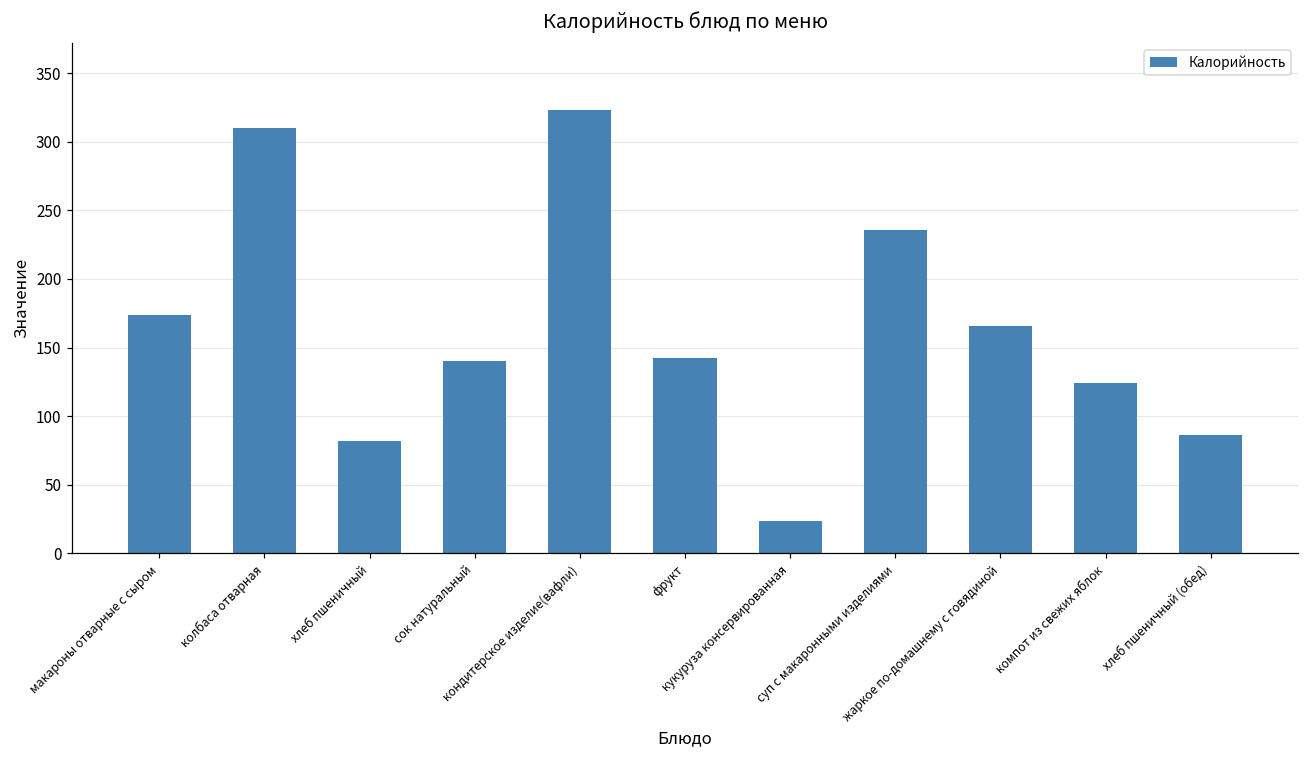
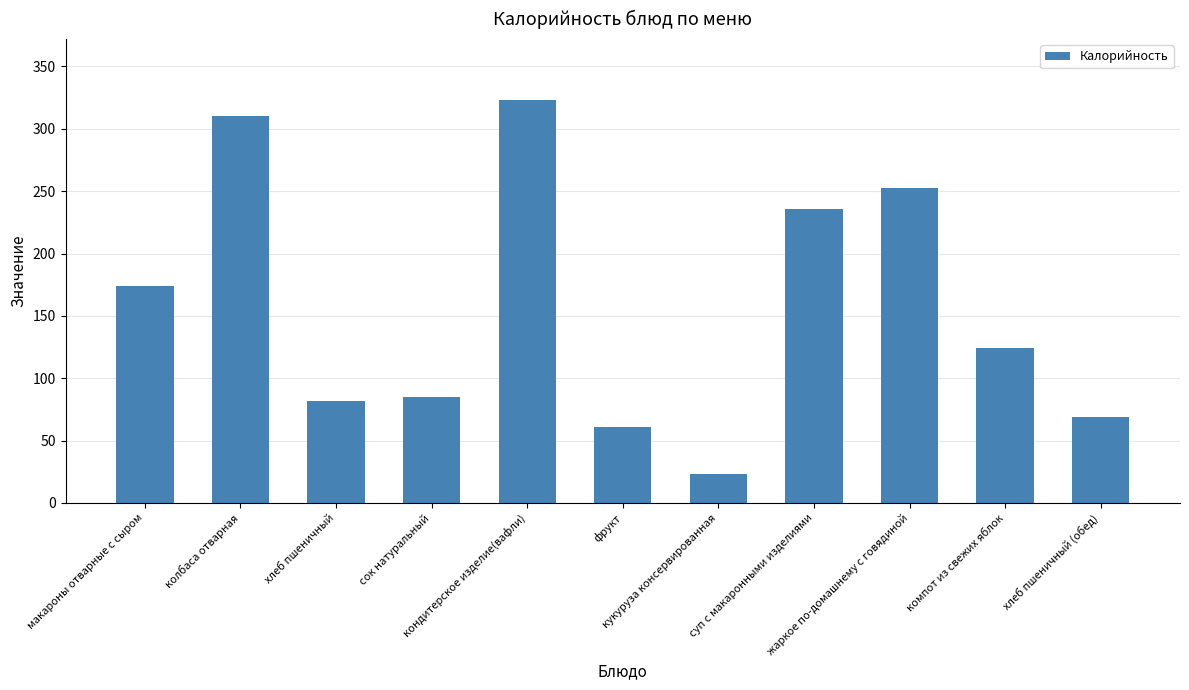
  {
    "макароны отварные с сыром": 174,
    "колбаса отварная": 310,
    "хлеб пшеничный": 82,
-   "сок натуральный": 140,
+   "сок натуральный": 85,
    "кондитерское изделие(вафли)": 323,
-   "фрукт": 142,
+   "фрукт": 61,
    "кукуруза консервированная": 23,
    "суп с макаронными изделиями": 235,
-   "жаркое по-домашнему с говядиной": 166,
+   "жаркое по-домашнему с говядиной": 253,
    "компот из свежих яблок": 124,
-   "хлеб пшеничный (обед)": 86
+   "хлеб пшеничный (обед)": 69
  }
